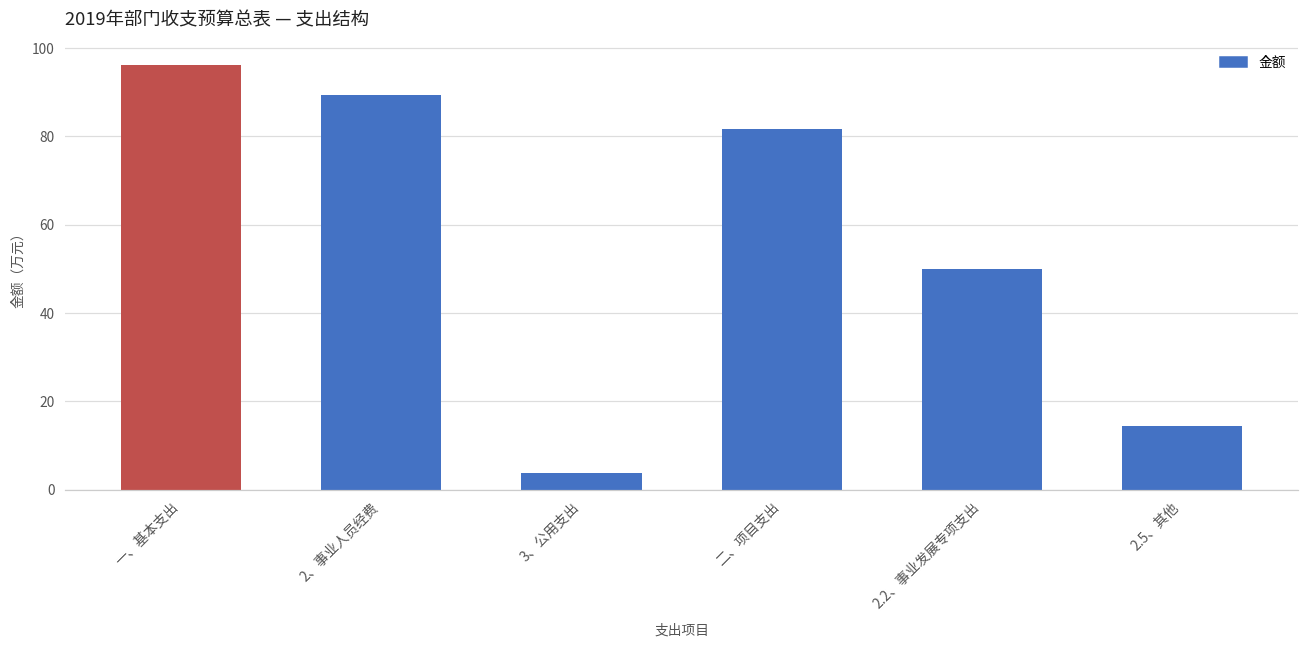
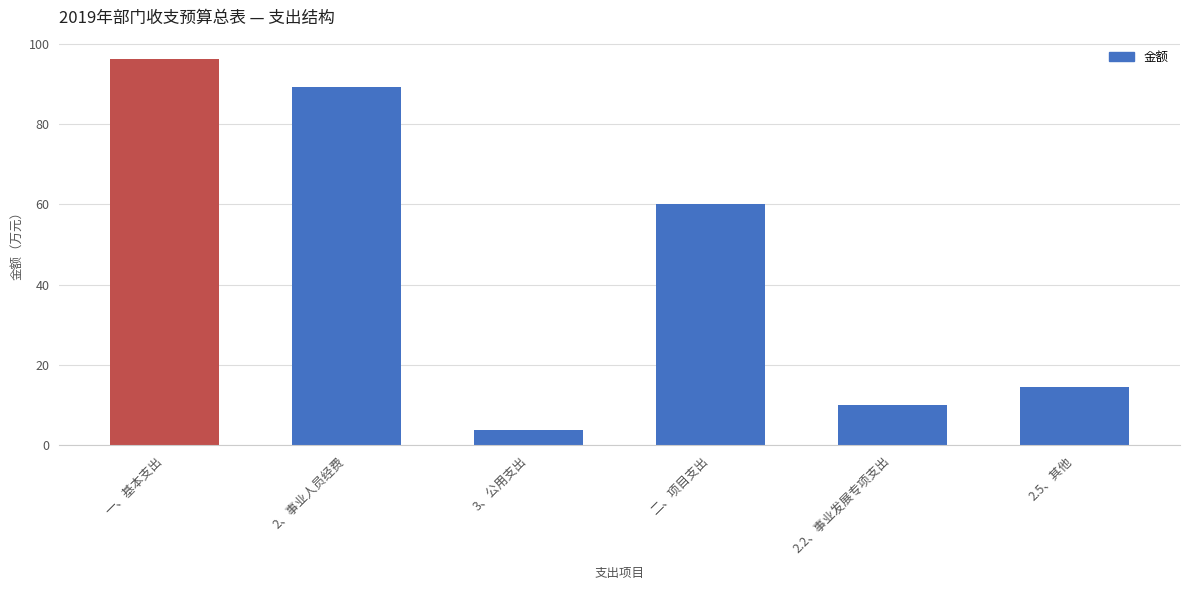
  {
    "一、基本支出": 96,
    "2、事业人员经费": 89,
    "3、公用支出": 4,
-   "二、项目支出": 82,
-   "2.2、事业发展专项支出": 50,
+   "二、项目支出": 60,
+   "2.2、事业发展专项支出": 10,
    "2.5、其他": 15
  }
